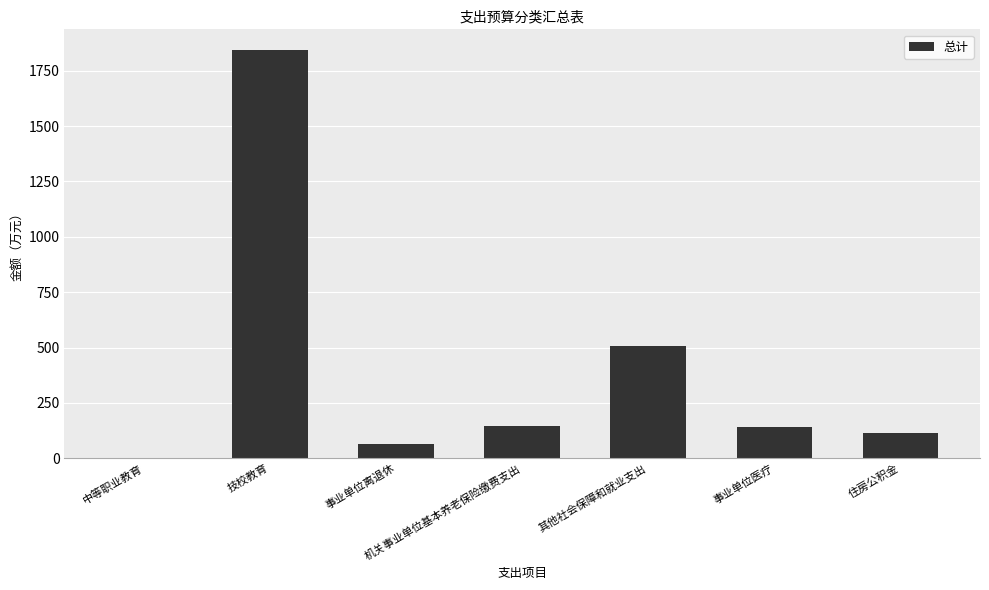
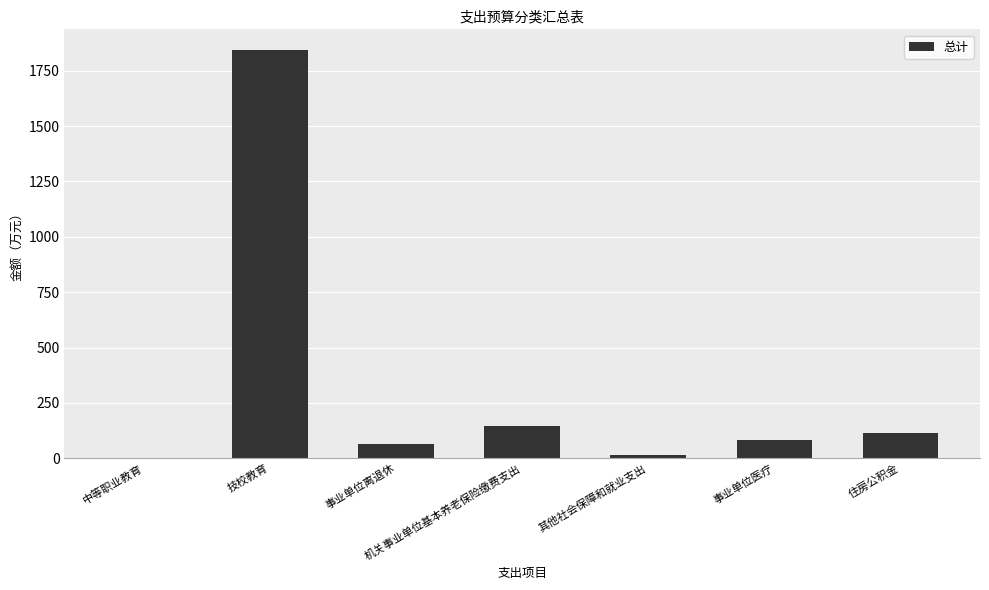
  {
    "技校教育": 1840,
    "事业单位离退休": 70,
    "机关事业单位基本养老保险缴费支出": 150,
-   "其他社会保障和就业支出": 510,
-   "事业单位医疗": 140,
+   "其他社会保障和就业支出": 20,
+   "事业单位医疗": 80,
    "住房公积金": 120
  }
